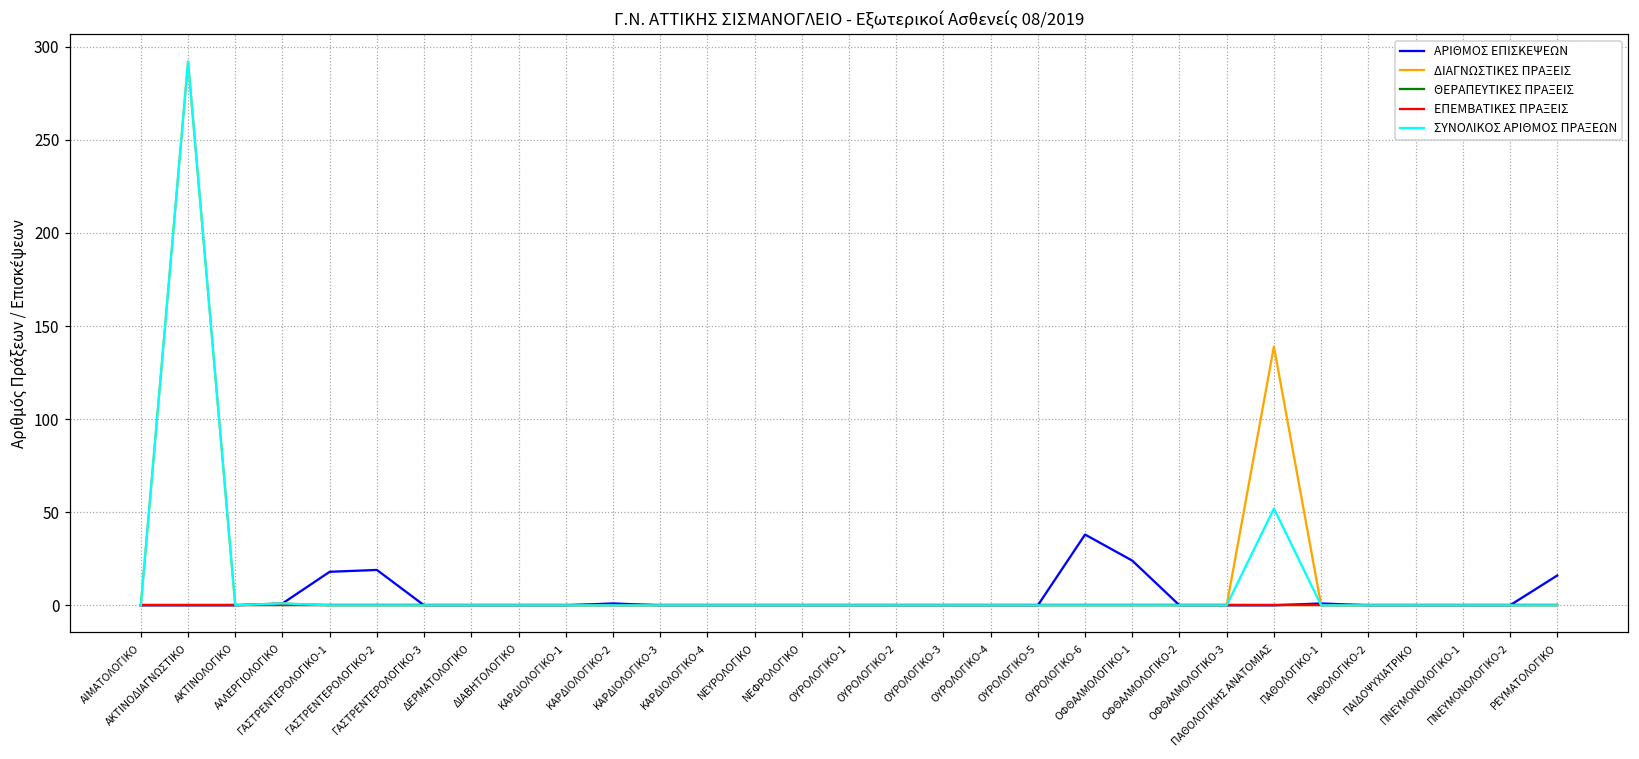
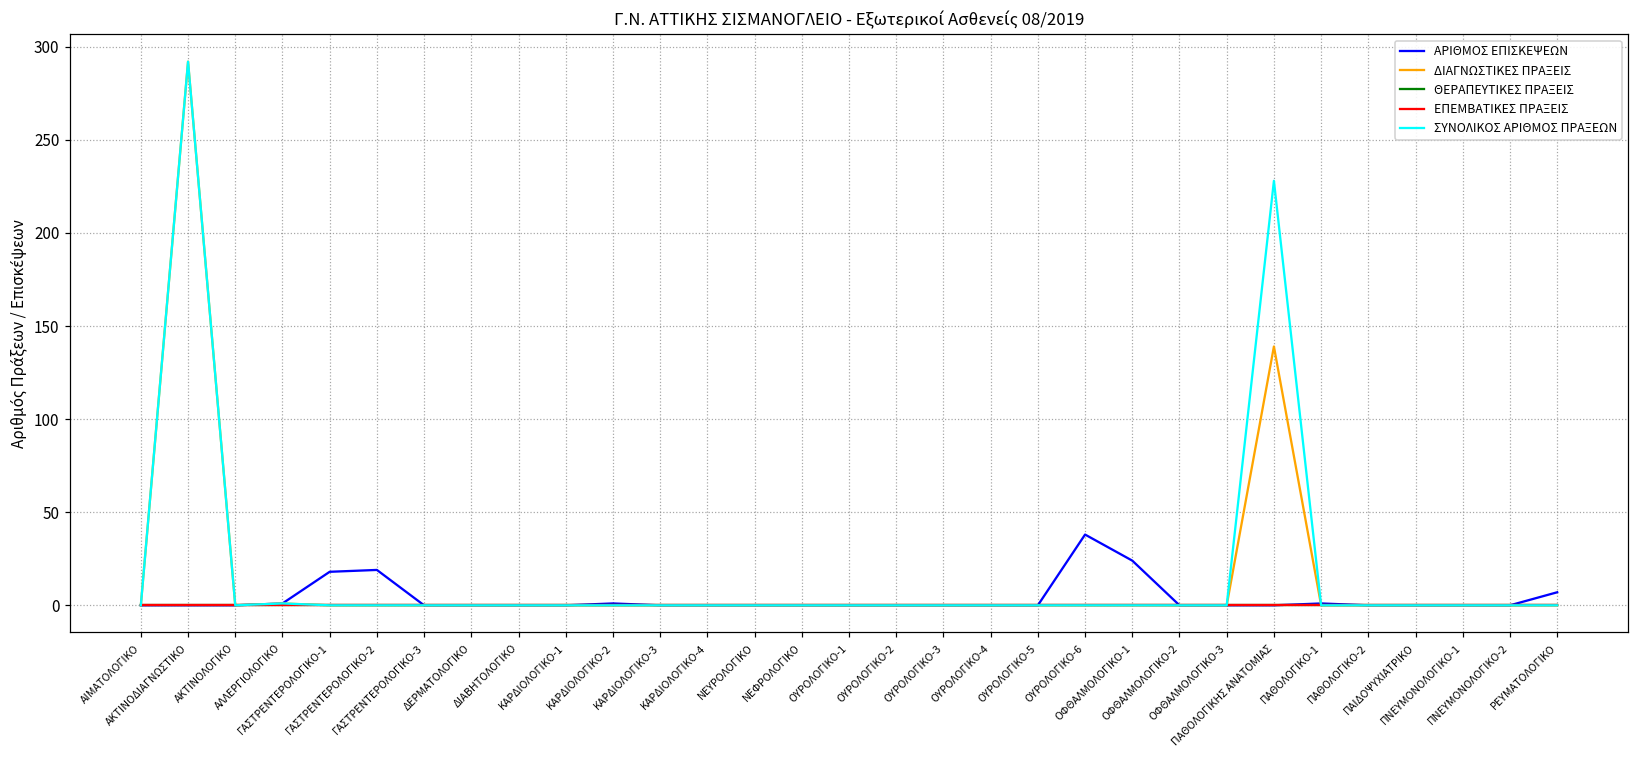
  {
    "ΑΡΙΘΜΟΣ ΕΠΙΣΚΕΨΕΩΝ": {
      "ΓΑΣΤΡΕΝΤΕΡΟΛΟΓΙΚΟ-1": 18,
      "ΓΑΣΤΡΕΝΤΕΡΟΛΟΓΙΚΟ-2": 19,
      "ΟΥΡΟΛΟΓΙΚΟ-6": 38,
      "ΟΦΘΑΛΜΟΛΟΓΙΚΟ-1": 24,
-     "ΡΕΥΜΑΤΟΛΟΓΙΚΟ": 16
+     "ΡΕΥΜΑΤΟΛΟΓΙΚΟ": 7
    },
    "ΔΙΑΓΝΩΣΤΙΚΕΣ ΠΡΑΞΕΙΣ": {
      "ΠΑΘΟΛΟΓΙΚΗΣ ΑΝΑΤΟΜΙΑΣ": 139
    },
    "ΣΥΝΟΛΙΚΟΣ ΑΡΙΘΜΟΣ ΠΡΑΞΕΩΝ": {
-     "ΠΑΘΟΛΟΓΙΚΗΣ ΑΝΑΤΟΜΙΑΣ": 52
+     "ΠΑΘΟΛΟΓΙΚΗΣ ΑΝΑΤΟΜΙΑΣ": 228
    }
  }
